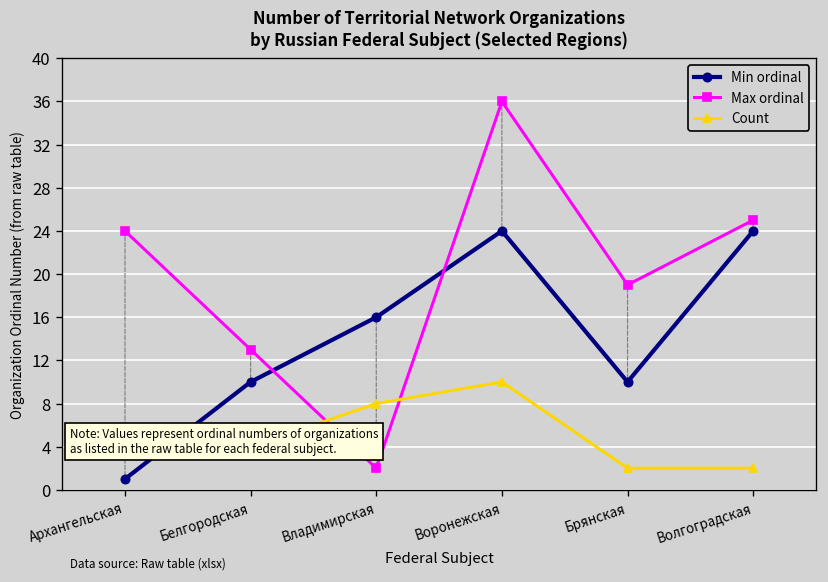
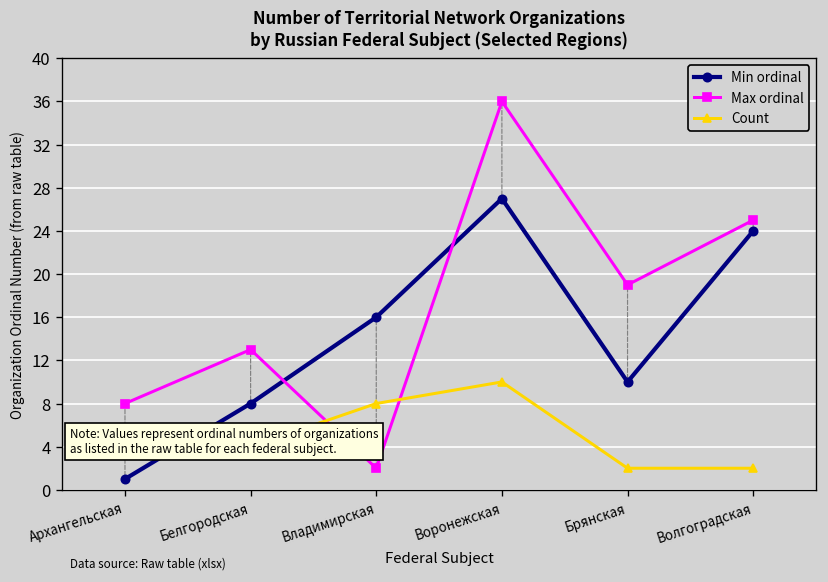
  {
    "Min ordinal": {
      "Архангельская": 1,
-     "Белгородская": 10,
+     "Белгородская": 8,
      "Владимирская": 16,
-     "Воронежская": 24,
+     "Воронежская": 27,
      "Брянская": 10,
      "Волгоградская": 24
    },
    "Max ordinal": {
-     "Архангельская": 24,
+     "Архангельская": 8,
      "Белгородская": 13,
      "Владимирская": 2,
      "Воронежская": 36,
      "Брянская": 19,
      "Волгоградская": 25
    },
    "Count": {
      "Владимирская": 8,
      "Воронежская": 10,
      "Брянская": 2,
      "Волгоградская": 2
    }
  }
